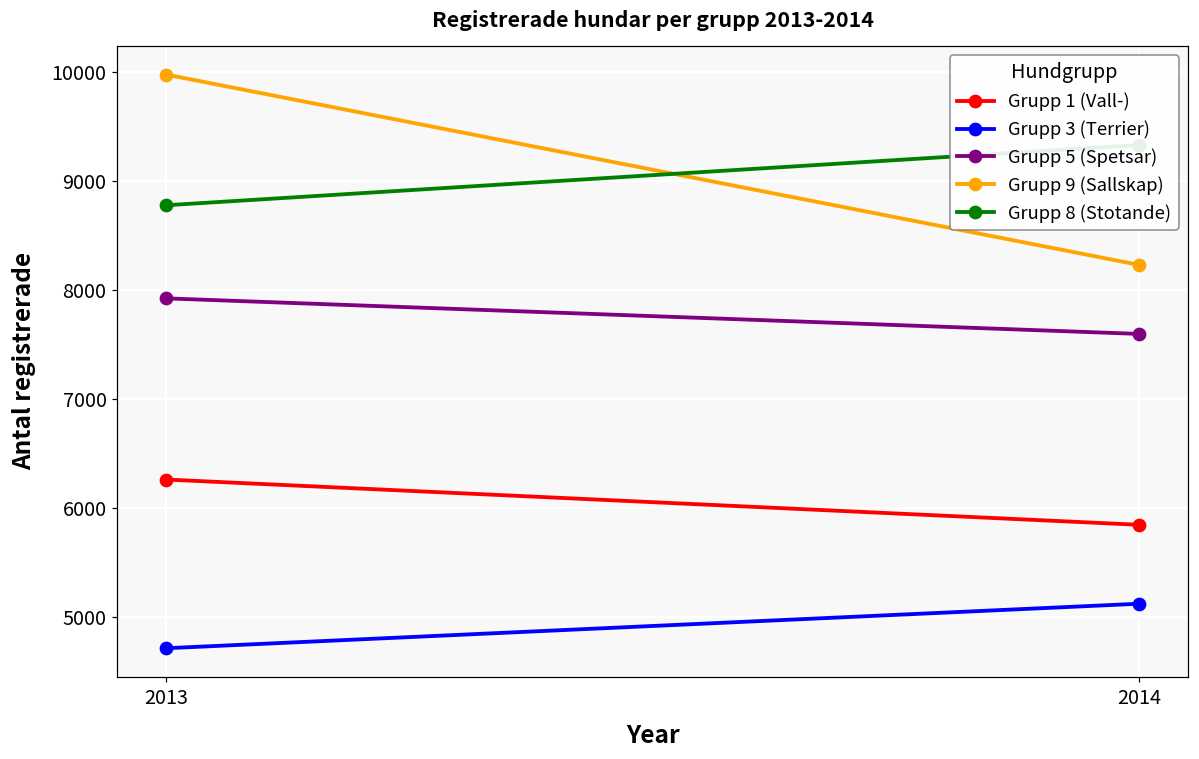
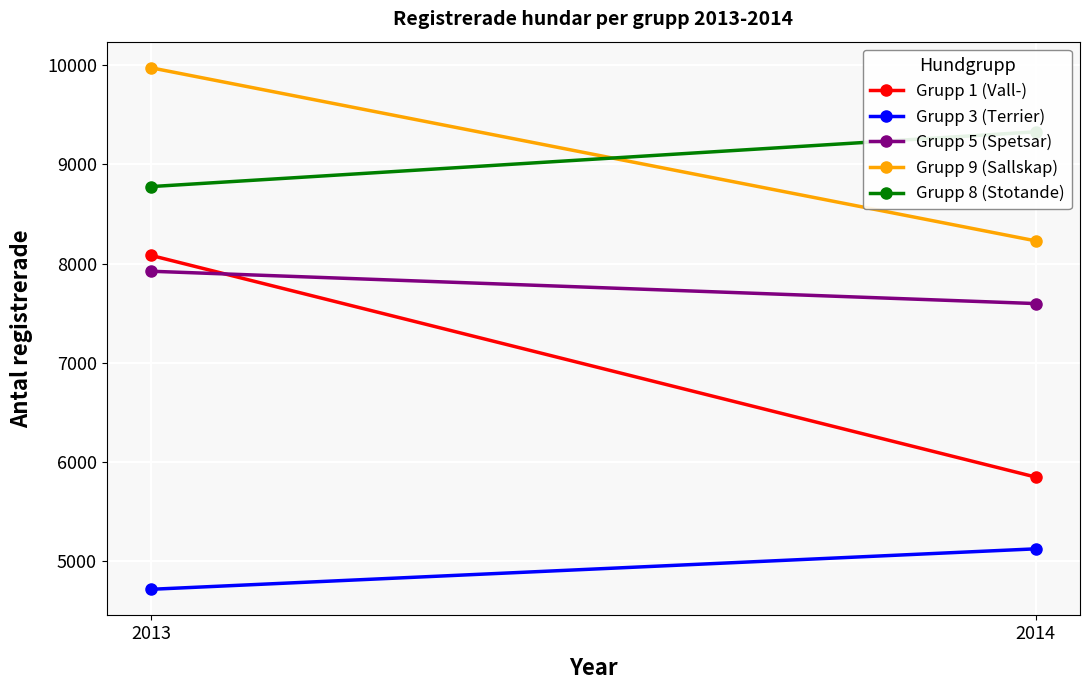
  {
    "Grupp 1 (Vall-)": {
-     "2013": 6300,
+     "2013": 8100,
      "2014": 5800
    },
    "Grupp 3 (Terrier)": {
      "2013": 4700,
      "2014": 5100
    },
    "Grupp 5 (Spetsar)": {
      "2013": 7900,
      "2014": 7600
    },
    "Grupp 9 (Sallskap)": {
      "2013": 10000,
      "2014": 8200
    },
    "Grupp 8 (Stotande)": {
      "2013": 8800
    }
  }
